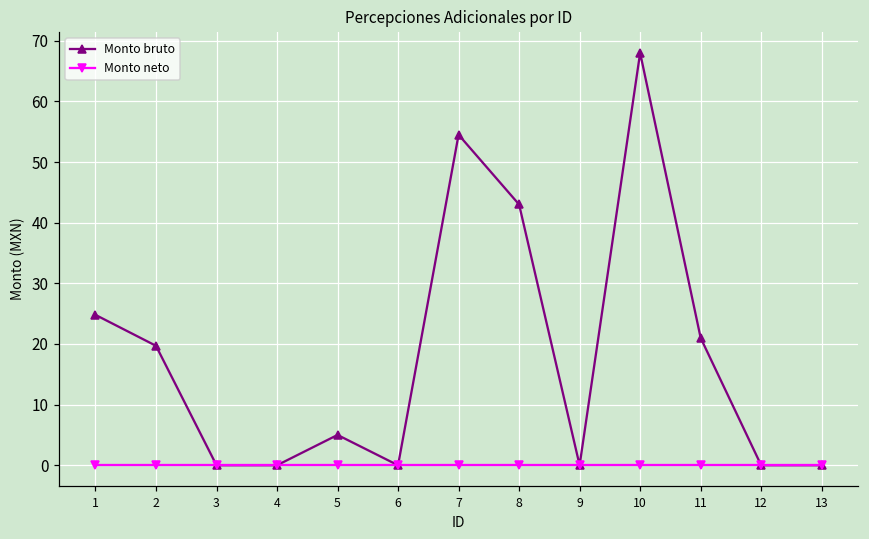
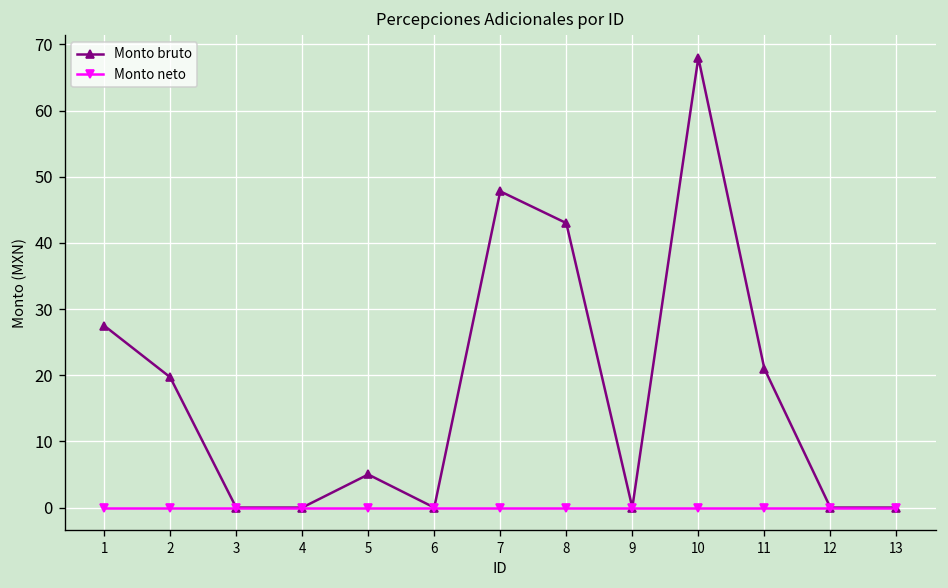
  {
    "Monto bruto": {
-     "1": 25,
+     "1": 28,
      "2": 20,
      "5": 5,
-     "7": 55,
+     "7": 48,
      "8": 43,
      "10": 68,
      "11": 21
    },
    "Monto neto": {
      "1": 0,
      "2": 0,
      "5": 0,
      "7": 0,
      "8": 0,
      "10": 0,
      "11": 0
    }
  }
